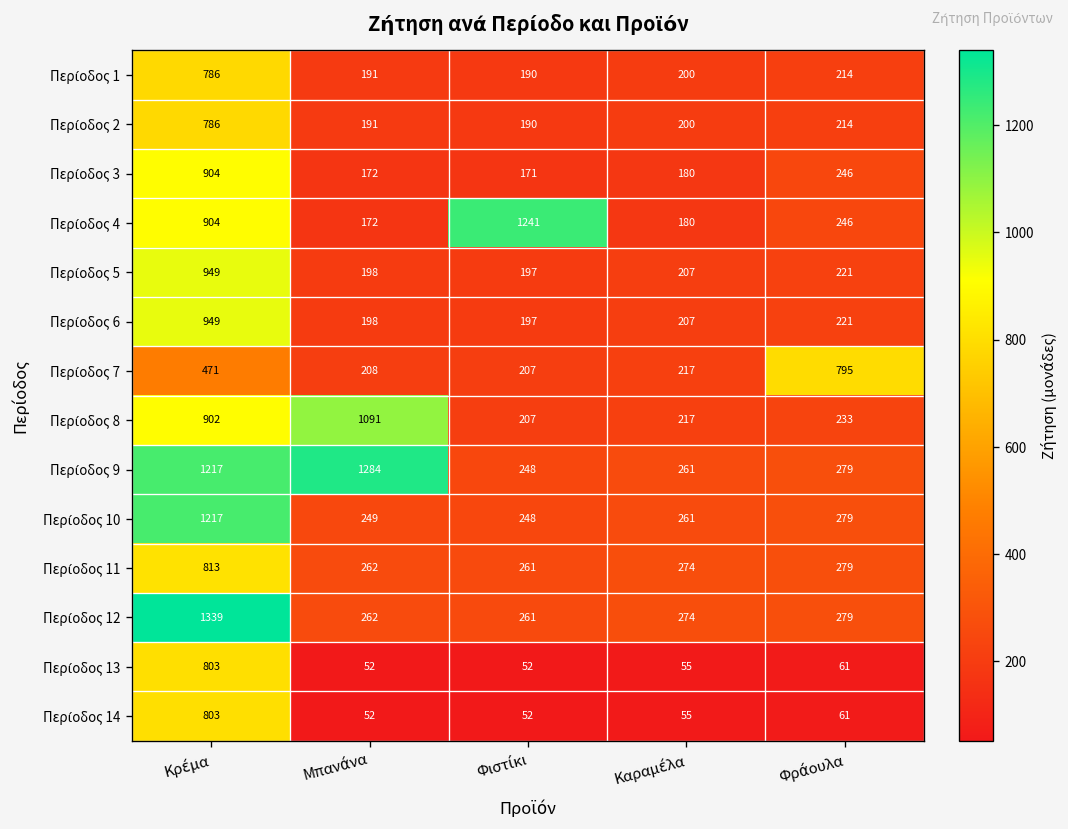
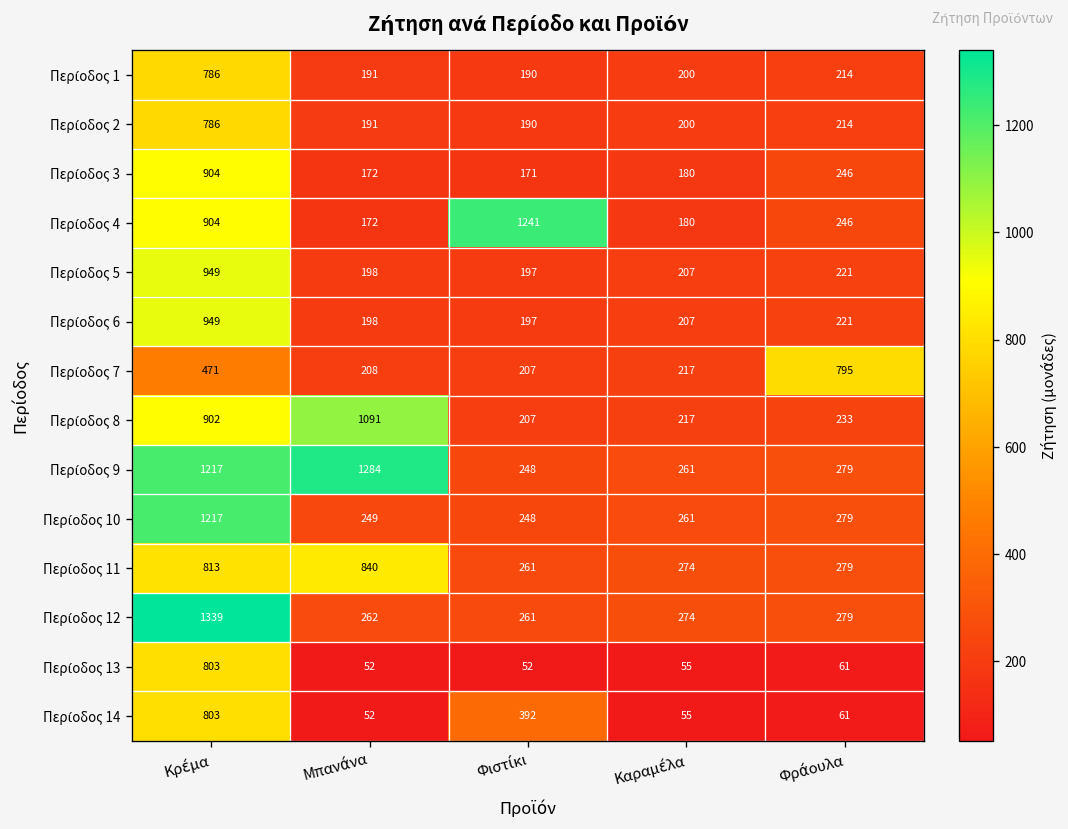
  {
    "Περίοδος 1": {
      "Κρέμα": 786,
      "Μπανάνα": 191,
      "Φιστίκι": 190,
      "Καραμέλα": 200,
      "Φράουλα": 214
    },
    "Περίοδος 2": {
      "Κρέμα": 786,
      "Μπανάνα": 191,
      "Φιστίκι": 190,
      "Καραμέλα": 200,
      "Φράουλα": 214
    },
    "Περίοδος 3": {
      "Κρέμα": 904,
      "Μπανάνα": 172,
      "Φιστίκι": 171,
      "Καραμέλα": 180,
      "Φράουλα": 246
    },
    "Περίοδος 4": {
      "Κρέμα": 904,
      "Μπανάνα": 172,
      "Φιστίκι": 1241,
      "Καραμέλα": 180,
      "Φράουλα": 246
    },
    "Περίοδος 5": {
      "Κρέμα": 949,
      "Μπανάνα": 198,
      "Φιστίκι": 197,
      "Καραμέλα": 207,
      "Φράουλα": 221
    },
    "Περίοδος 6": {
      "Κρέμα": 949,
      "Μπανάνα": 198,
      "Φιστίκι": 197,
      "Καραμέλα": 207,
      "Φράουλα": 221
    },
    "Περίοδος 7": {
      "Κρέμα": 471,
      "Μπανάνα": 208,
      "Φιστίκι": 207,
      "Καραμέλα": 217,
      "Φράουλα": 795
    },
    "Περίοδος 8": {
      "Κρέμα": 902,
      "Μπανάνα": 1091,
      "Φιστίκι": 207,
      "Καραμέλα": 217,
      "Φράουλα": 233
    },
    "Περίοδος 9": {
      "Κρέμα": 1217,
      "Μπανάνα": 1284,
      "Φιστίκι": 248,
      "Καραμέλα": 261,
      "Φράουλα": 279
    },
    "Περίοδος 10": {
      "Κρέμα": 1217,
      "Μπανάνα": 249,
      "Φιστίκι": 248,
      "Καραμέλα": 261,
      "Φράουλα": 279
    },
    "Περίοδος 11": {
      "Κρέμα": 813,
-     "Μπανάνα": 262,
+     "Μπανάνα": 840,
      "Φιστίκι": 261,
      "Καραμέλα": 274,
      "Φράουλα": 279
    },
    "Περίοδος 12": {
      "Κρέμα": 1339,
      "Μπανάνα": 262,
      "Φιστίκι": 261,
      "Καραμέλα": 274,
      "Φράουλα": 279
    },
    "Περίοδος 13": {
      "Κρέμα": 803,
      "Μπανάνα": 52,
      "Φιστίκι": 52,
      "Καραμέλα": 55,
      "Φράουλα": 61
    },
    "Περίοδος 14": {
      "Κρέμα": 803,
      "Μπανάνα": 52,
-     "Φιστίκι": 52,
+     "Φιστίκι": 392,
      "Καραμέλα": 55,
      "Φράουλα": 61
    }
  }
